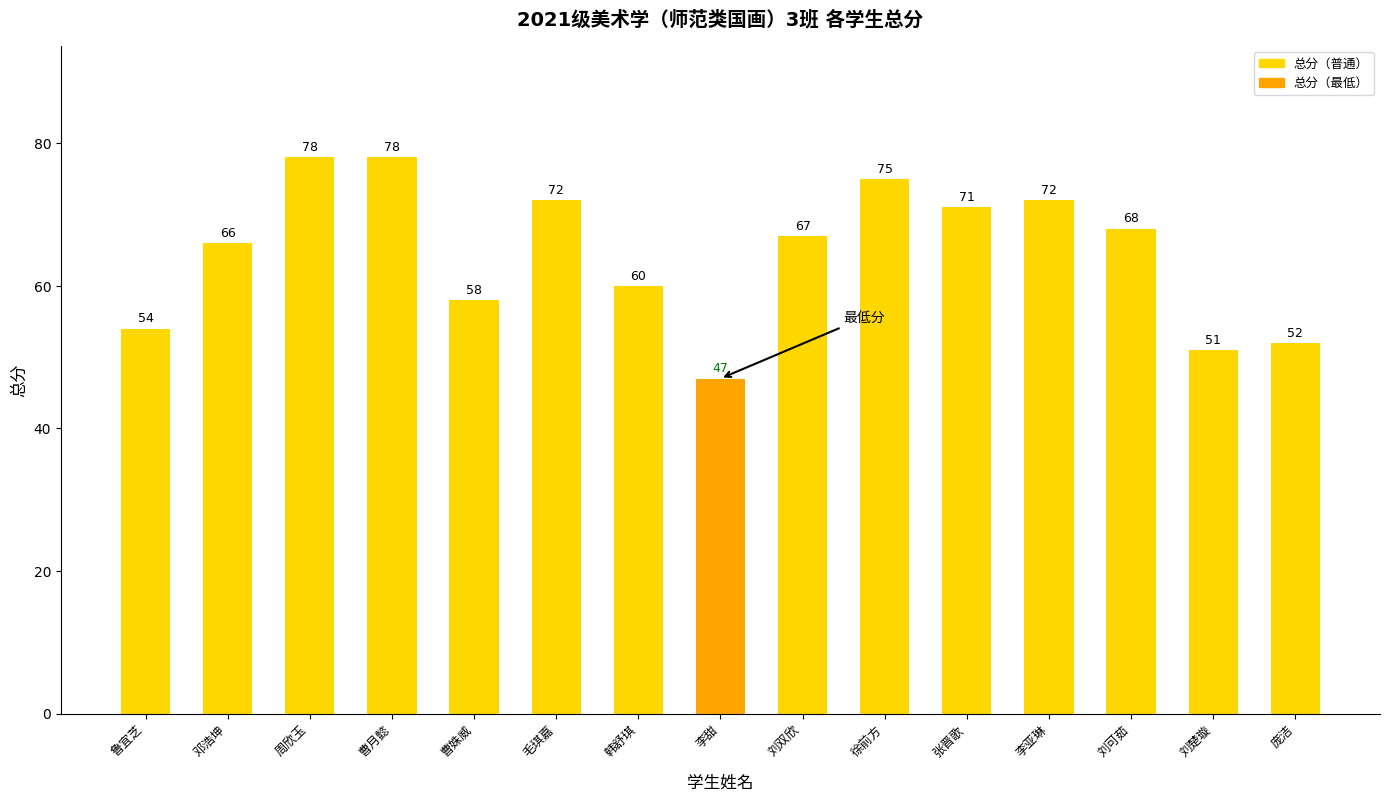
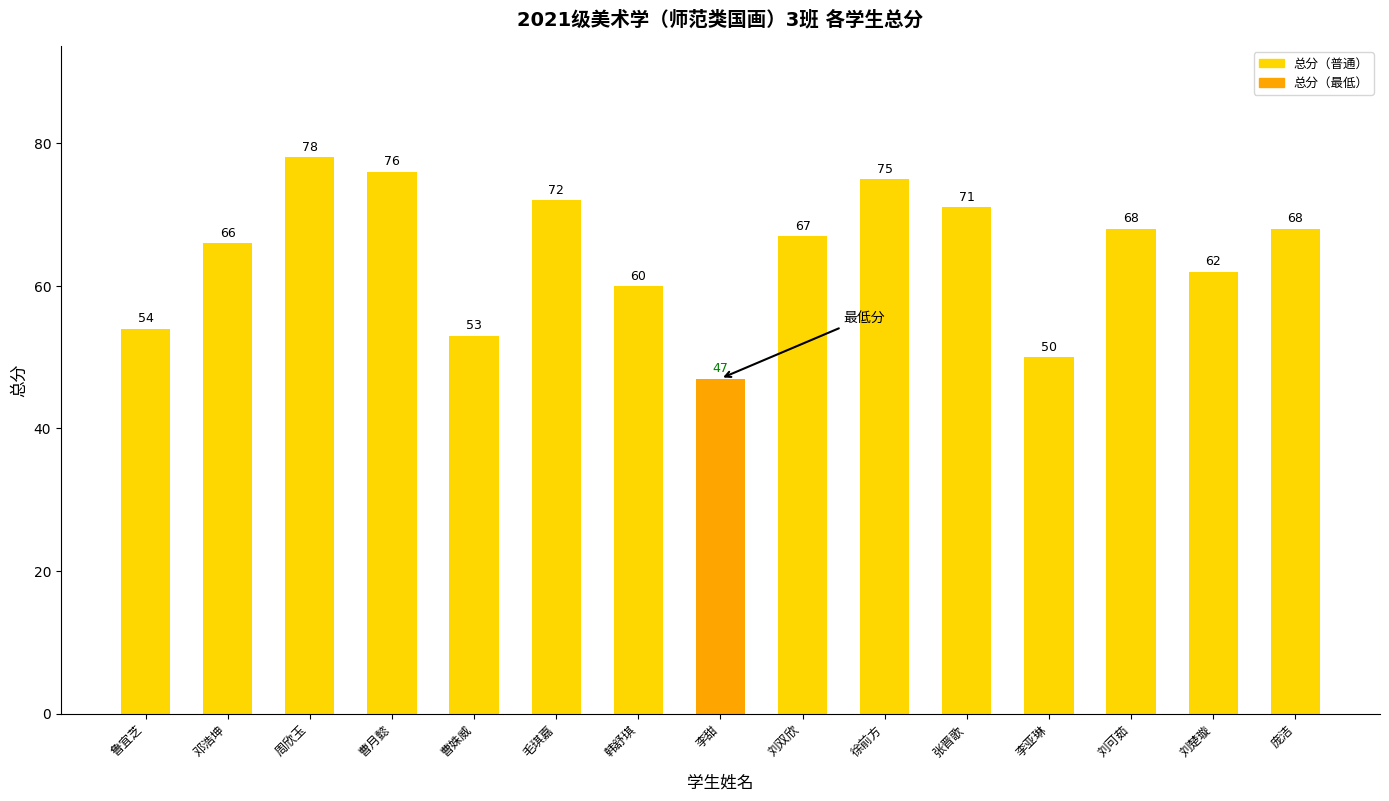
  {
    "鲁宜芝": 54,
    "邓浩坤": 66,
    "周欣玉": 78,
-   "曹月懿": 78,
-   "曹姝威": 58,
+   "曹月懿": 76,
+   "曹姝威": 53,
    "毛琪嘉": 72,
    "韩舒琪": 60,
    "刘双欣": 67,
    "徐前方": 75,
    "张晋歌": 71,
-   "李亚琳": 72,
+   "李亚琳": 50,
    "刘可茹": 68,
-   "刘楚璇": 51,
-   "庞洁": 52
+   "刘楚璇": 62,
+   "庞洁": 68
  }
